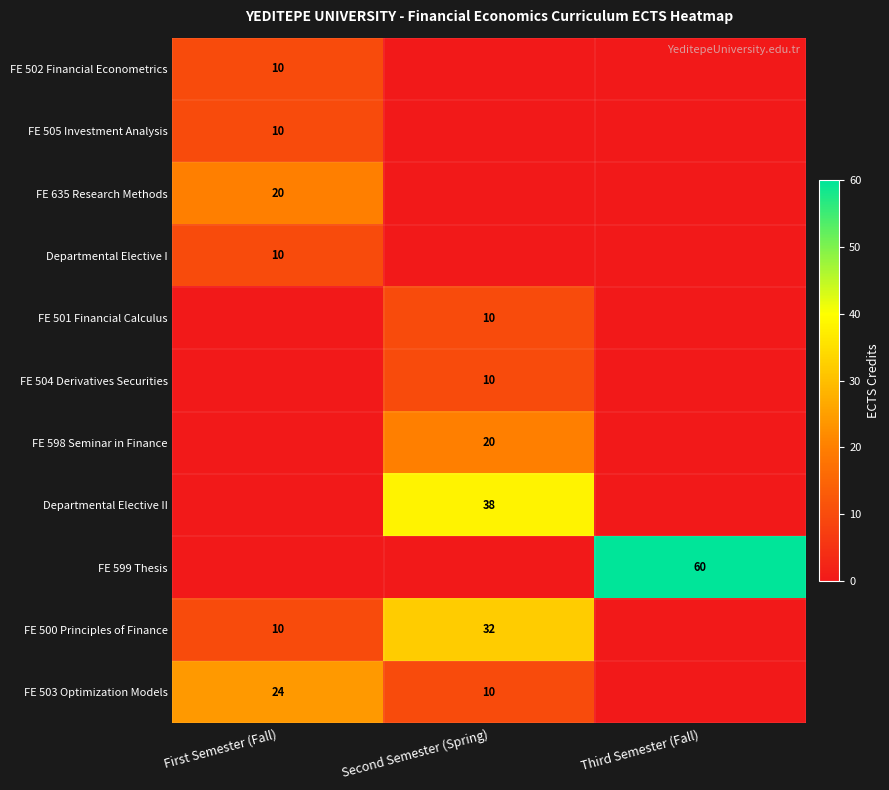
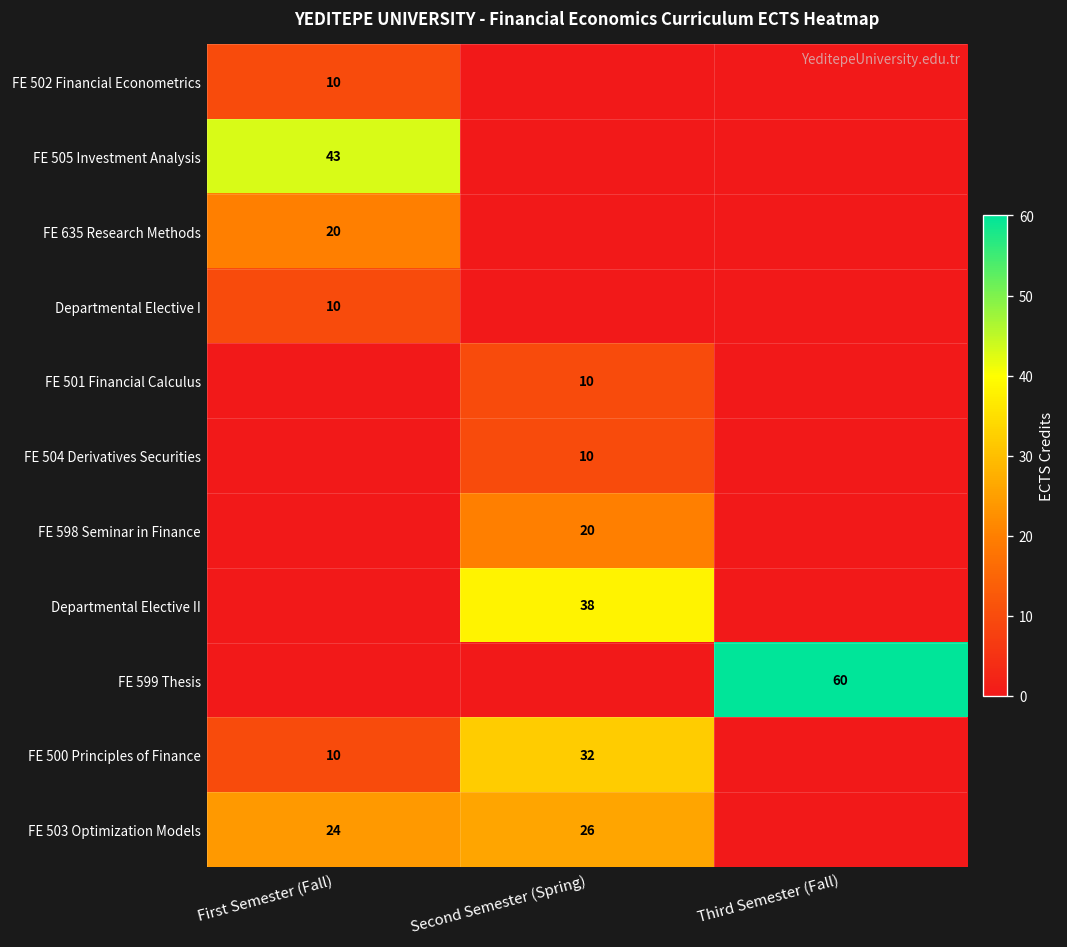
  {
    "FE 502 Financial Econometrics": {
      "First Semester (Fall)": 10
    },
    "FE 505 Investment Analysis": {
-     "First Semester (Fall)": 10
+     "First Semester (Fall)": 43
    },
    "FE 635 Research Methods": {
      "First Semester (Fall)": 20
    },
    "Departmental Elective I": {
      "First Semester (Fall)": 10
    },
    "FE 501 Financial Calculus": {
      "Second Semester (Spring)": 10
    },
    "FE 504 Derivatives Securities": {
      "Second Semester (Spring)": 10
    },
    "FE 598 Seminar in Finance": {
      "Second Semester (Spring)": 20
    },
    "Departmental Elective II": {
      "Second Semester (Spring)": 38
    },
    "FE 599 Thesis": {
      "Third Semester (Fall)": 60
    },
    "FE 500 Principles of Finance": {
      "First Semester (Fall)": 10,
      "Second Semester (Spring)": 32
    },
    "FE 503 Optimization Models": {
      "First Semester (Fall)": 24,
-     "Second Semester (Spring)": 10
+     "Second Semester (Spring)": 26
    }
  }
